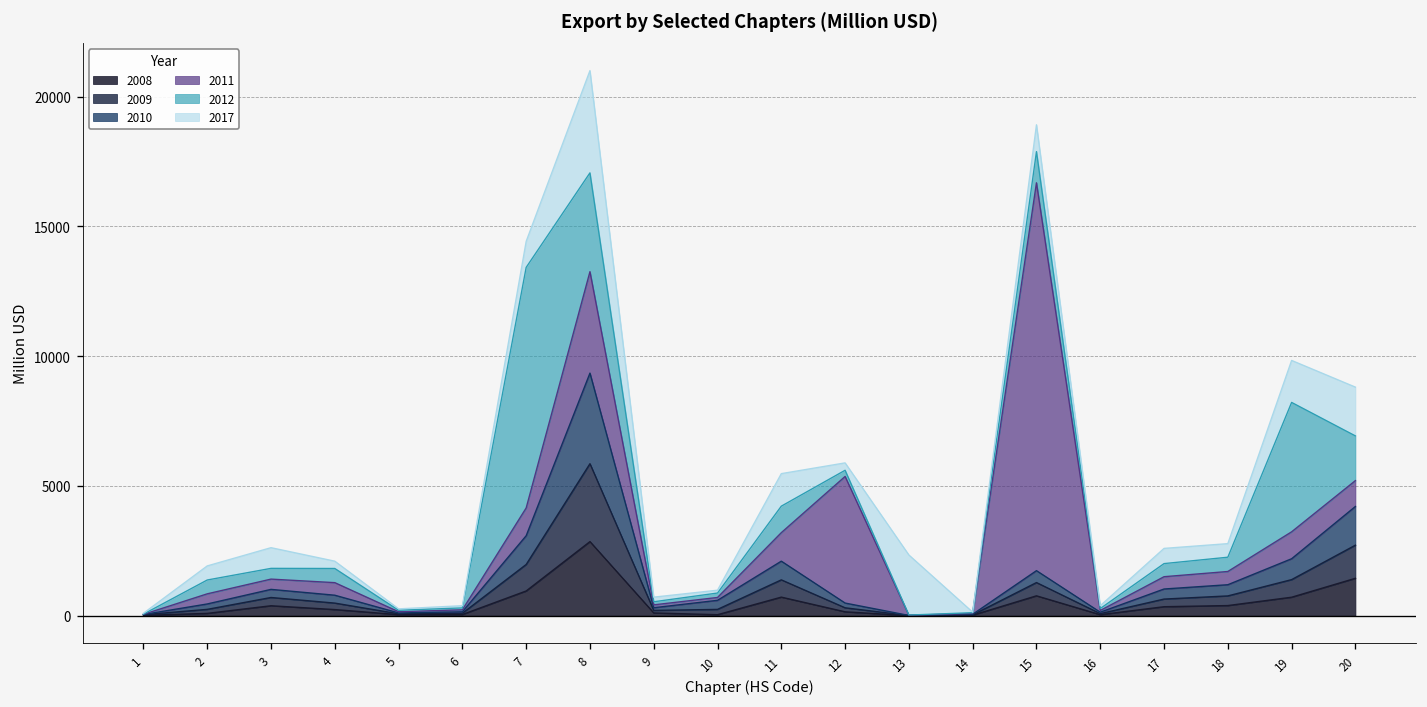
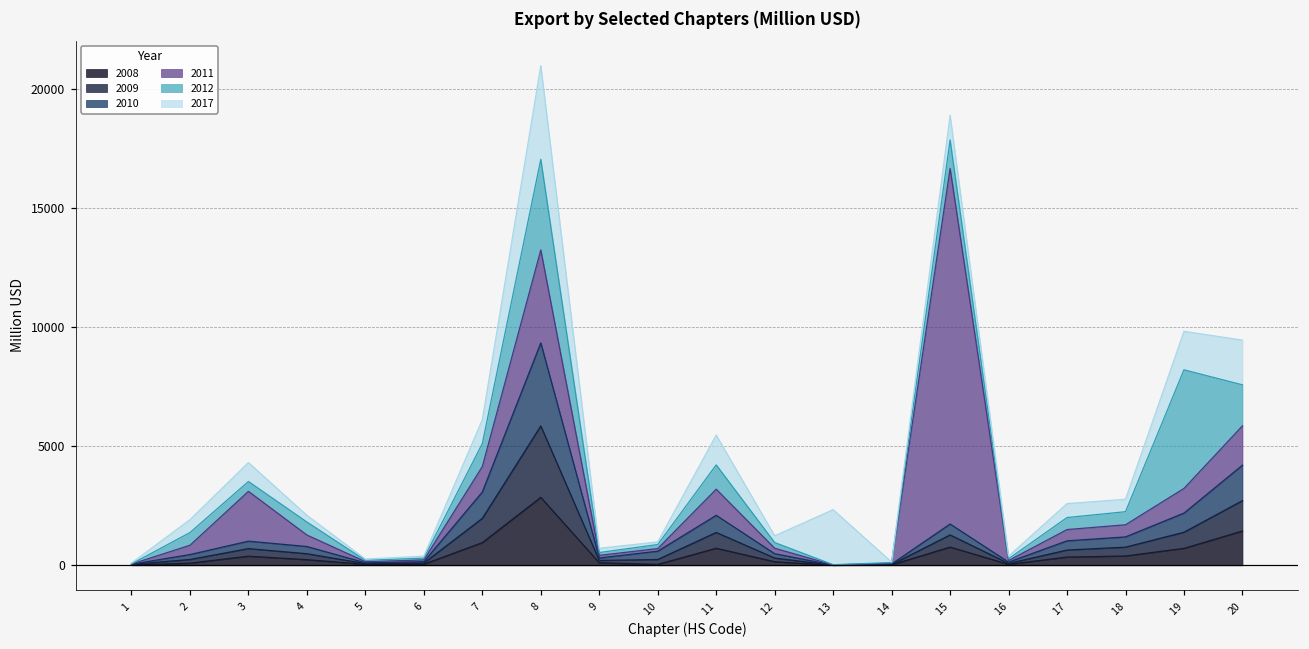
  {
    "2011": {
      "2": 400,
-     "3": 400,
+     "3": 2100,
      "4": 500,
      "7": 1100,
      "8": 3900,
      "11": 1100,
-     "12": 4900,
+     "12": 200,
      "15": 14900,
      "17": 500,
      "18": 500,
      "19": 1000,
-     "20": 1000
+     "20": 1700
    },
    "2012": {
      "2": 500,
      "3": 400,
      "4": 500,
-     "7": 9300,
+     "7": 1000,
      "8": 3800,
      "9": 100,
      "11": 1000,
      "12": 200,
      "15": 1200,
      "17": 500,
      "18": 600,
      "19": 5000,
      "20": 1700
    },
    "2017": {
      "2": 500,
      "3": 800,
      "4": 300,
      "7": 1000,
      "8": 3900,
      "9": 200,
      "11": 1300,
      "12": 300,
      "13": 2300,
      "15": 1000,
      "17": 600,
      "18": 500,
      "19": 1600,
      "20": 1900
    }
  }
